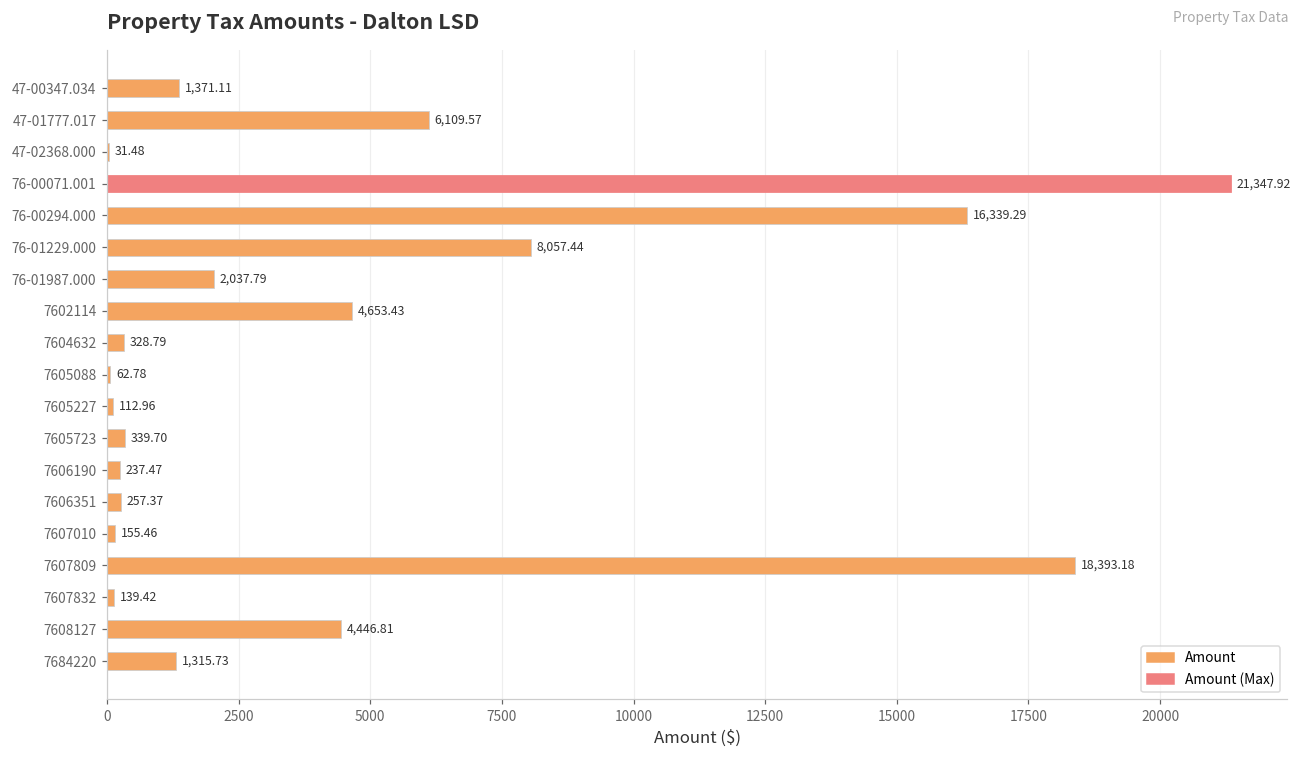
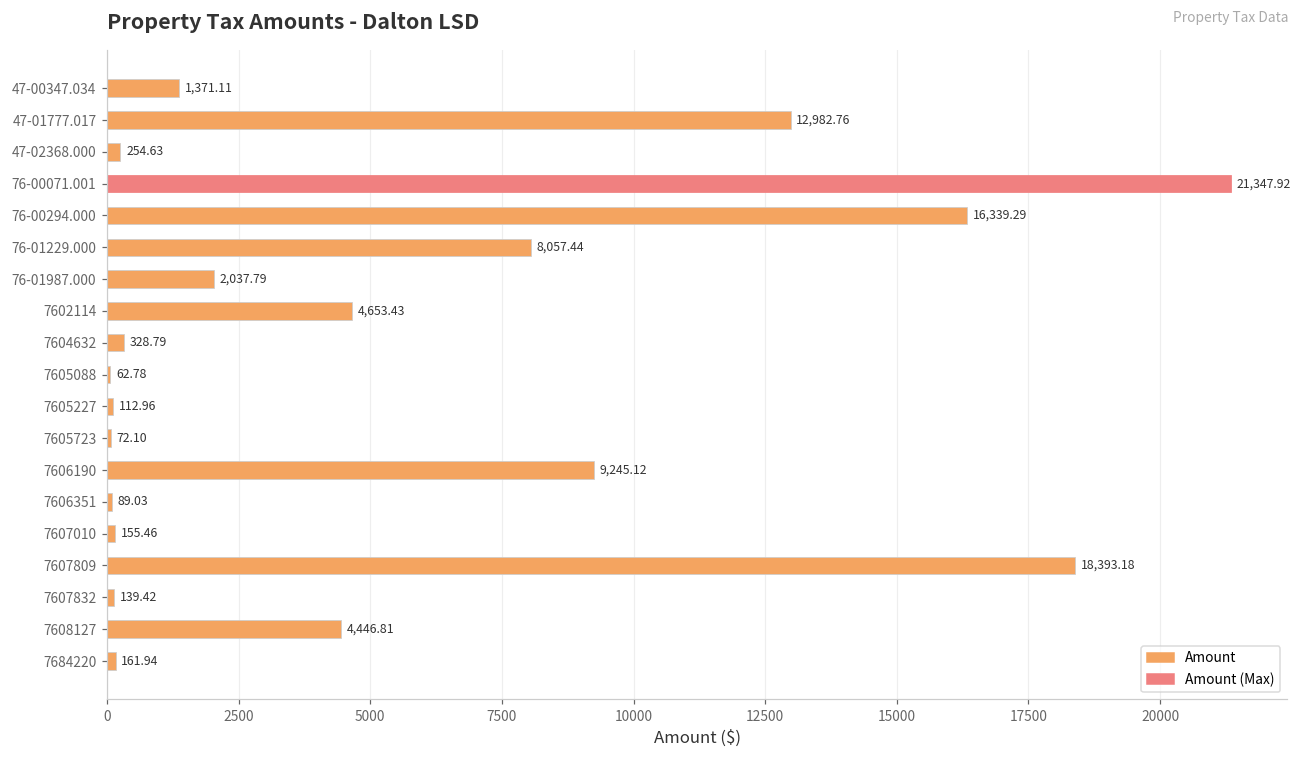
  {
    "47-00347.034": "1,371.11",
-   "47-01777.017": "6,109.57",
-   "47-02368.000": "31.48",
+   "47-01777.017": "12,982.76",
+   "47-02368.000": "254.63",
    "76-00071.001": "21,347.92",
    "76-00294.000": "16,339.29",
    "76-01229.000": "8,057.44",
    "76-01987.000": "2,037.79",
    "7602114": "4,653.43",
    "7604632": "328.79",
    "7605088": "62.78",
    "7605227": "112.96",
-   "7605723": "339.70",
-   "7606190": "237.47",
-   "7606351": "257.37",
+   "7605723": "72.10",
+   "7606190": "9,245.12",
+   "7606351": "89.03",
    "7607010": "155.46",
    "7607809": "18,393.18",
    "7607832": "139.42",
    "7608127": "4,446.81",
-   "7684220": "1,315.73"
+   "7684220": "161.94"
  }
